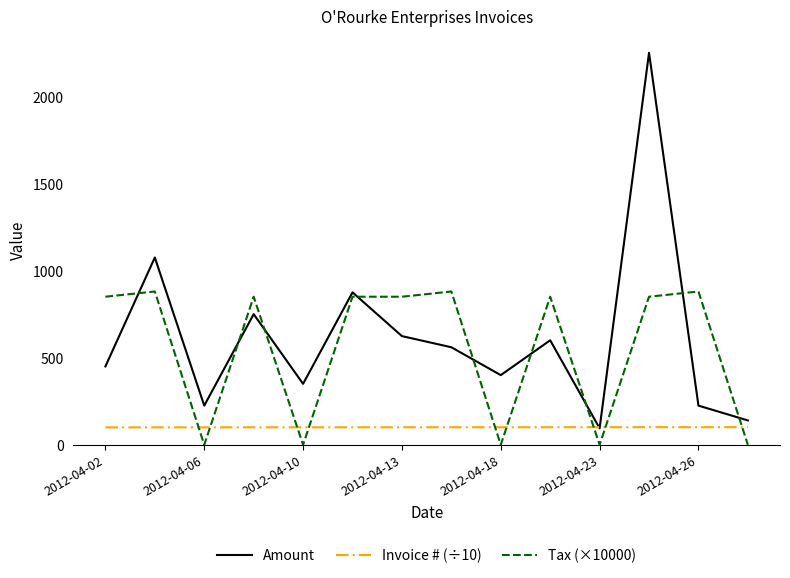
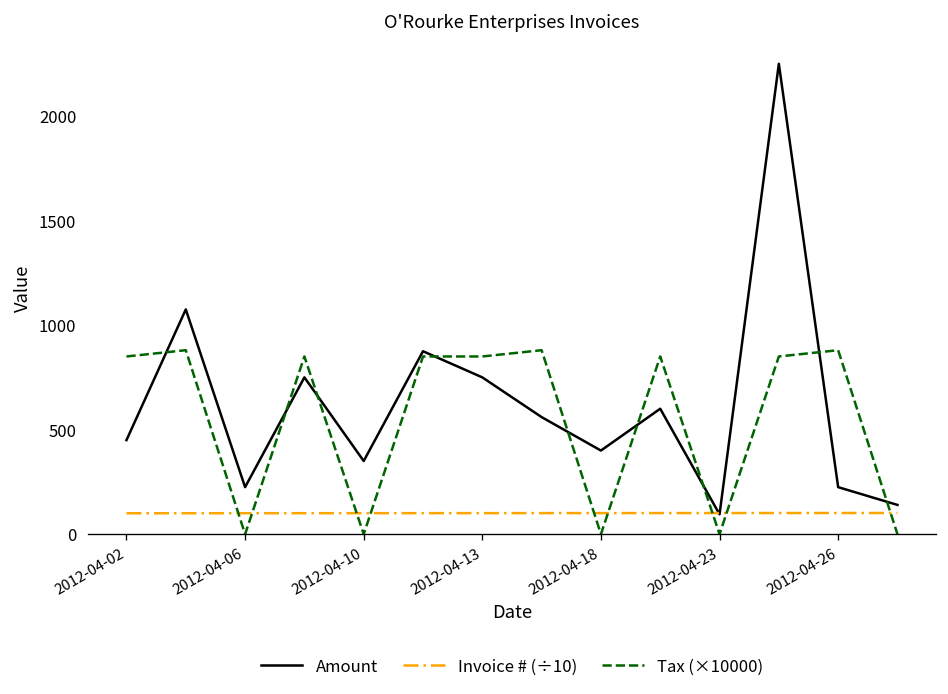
  {
    "Amount": {
      "2012-04-02": 450,
      "2012-04-06": 230,
-     "2012-04-13": 620,
+     "2012-04-13": 750,
      "2012-04-18": 400,
      "2012-04-26": 230
    },
    "Invoice # (÷10)": {
      "2012-04-02": 100,
      "2012-04-06": 100,
      "2012-04-13": 100,
      "2012-04-18": 100,
      "2012-04-26": 100
    },
    "Tax (×10000)": {
      "2012-04-02": 850,
      "2012-04-06": 0,
      "2012-04-13": 850,
      "2012-04-18": 0,
      "2012-04-23": 0,
      "2012-04-26": 880
    }
  }
